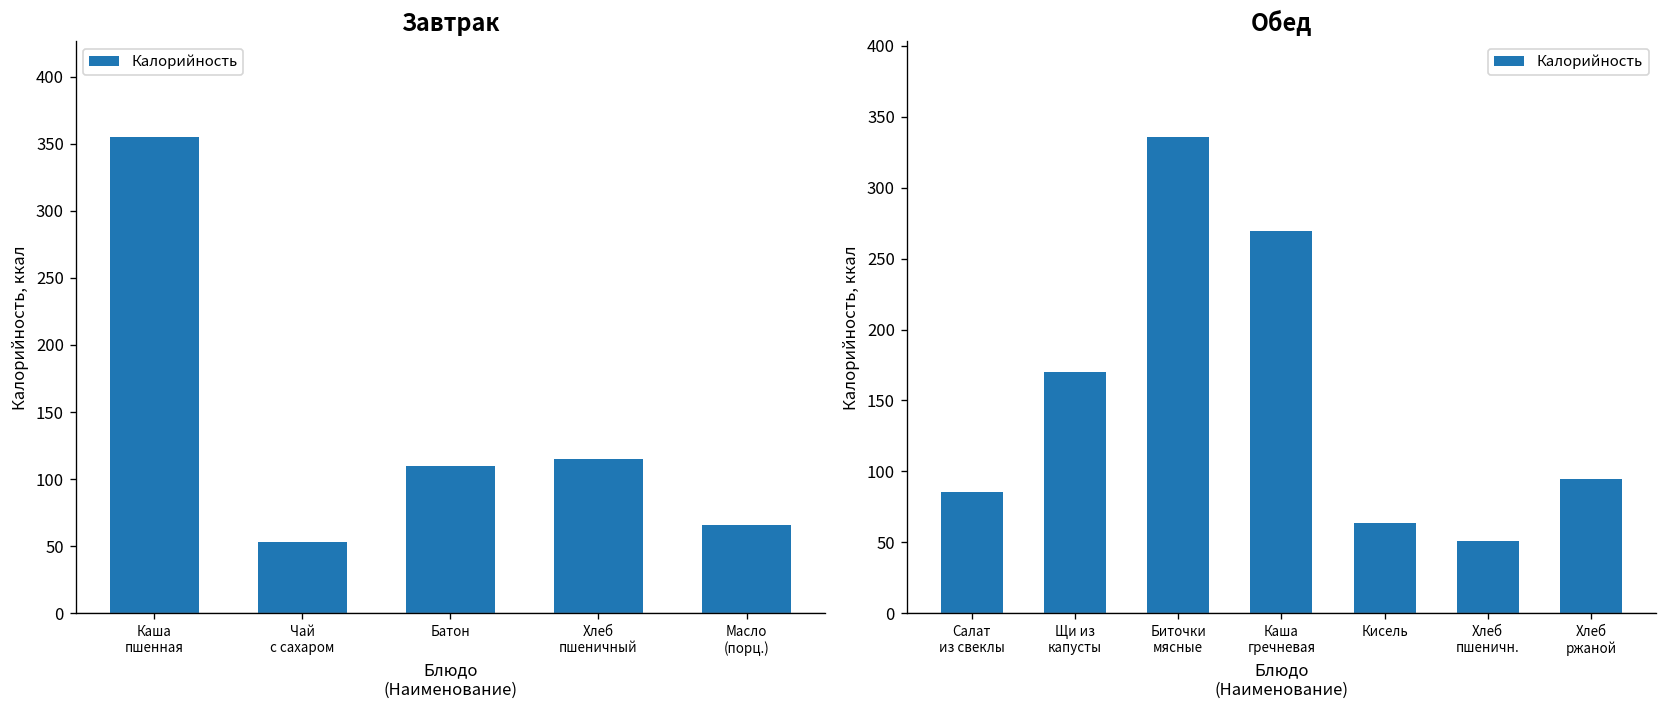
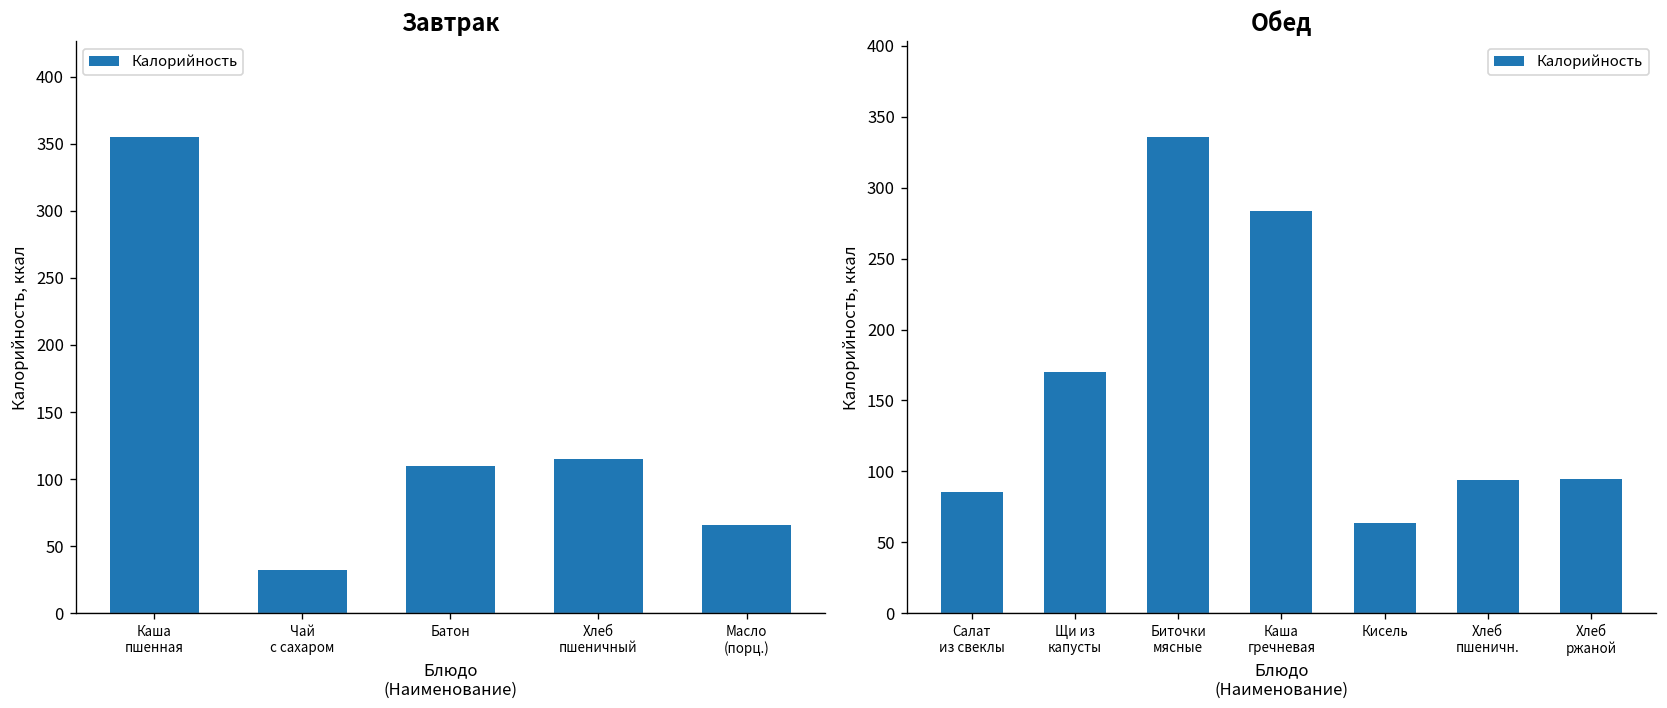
  {
    "Завтрак": {
      "Каша пшенная": 355,
-     "Чай с сахаром": 53,
+     "Чай с сахаром": 32,
      "Батон": 110,
      "Хлеб пшеничный": 115,
      "Масло (порц.)": 66
    },
    "Обед": {
      "Салат из свеклы": 85,
      "Щи из капусты": 170,
      "Биточки мясные": 336,
-     "Каша гречневая": 270,
+     "Каша гречневая": 283,
      "Кисель": 64,
-     "Хлеб пшеничн.": 51,
+     "Хлеб пшеничн.": 94,
      "Хлеб ржаной": 95
    }
  }
